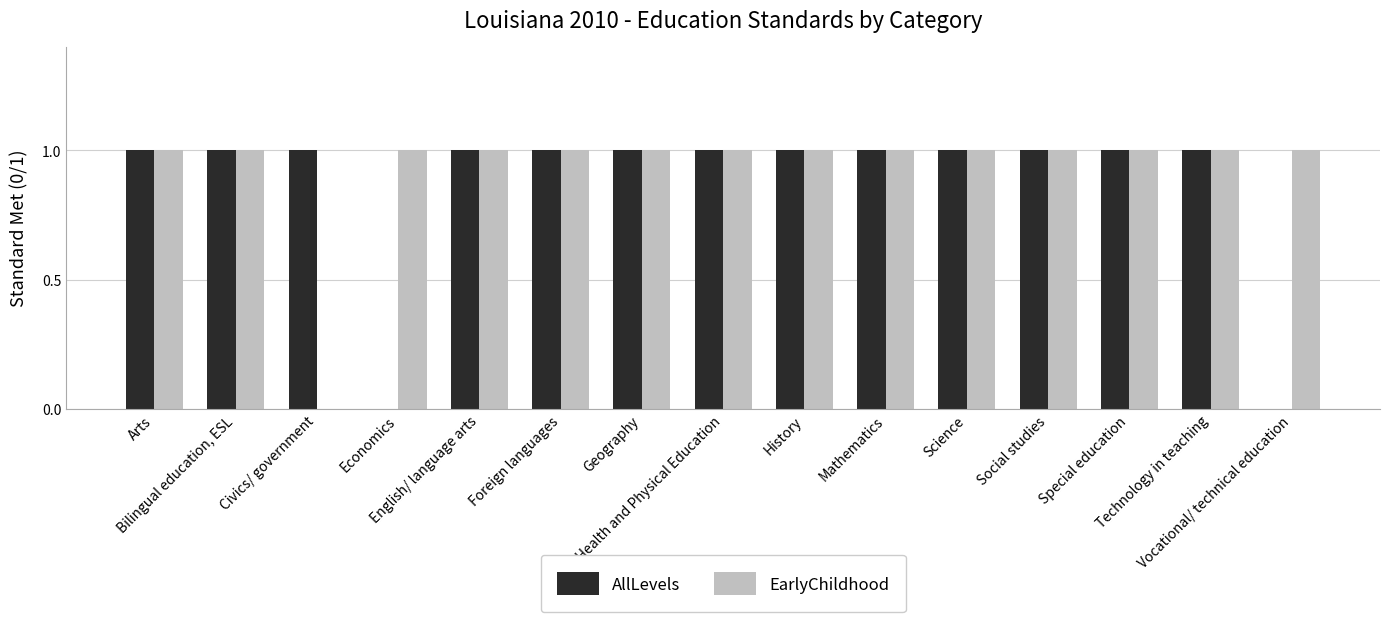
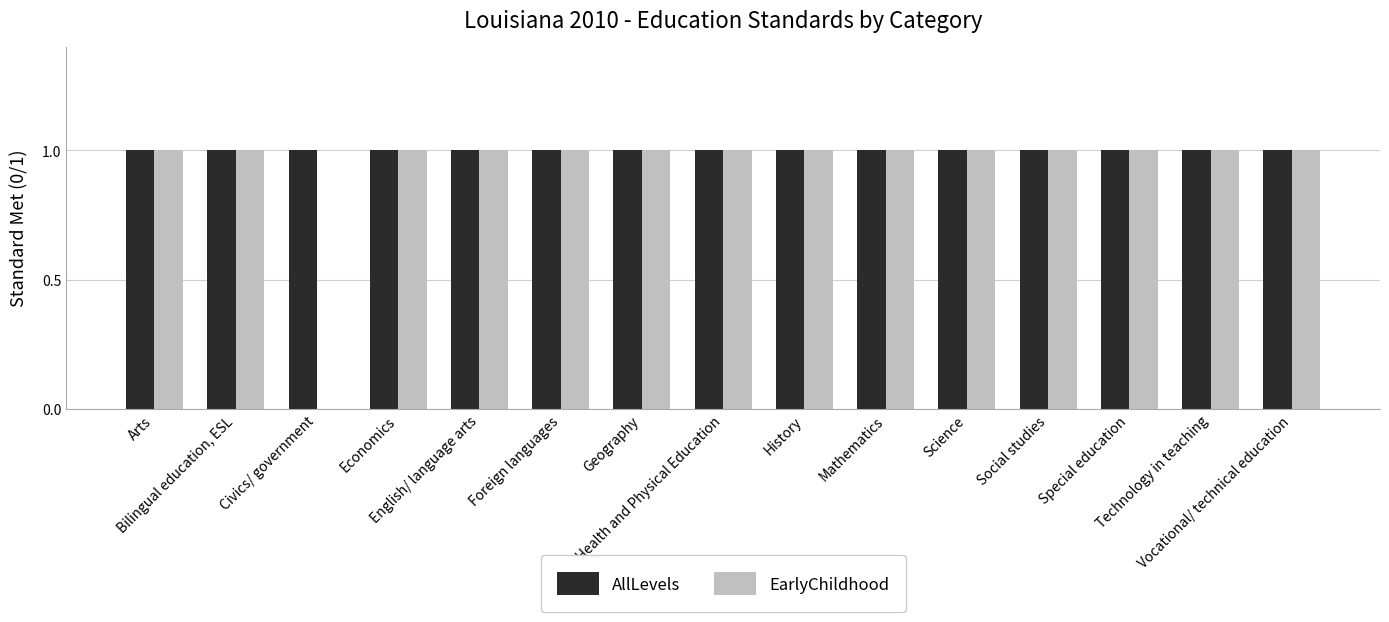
  {
    "AllLevels": {
      "Arts": 1,
      "Bilingual education, ESL": 1,
      "Civics/ government": 1,
-     "Economics": 0,
+     "Economics": 1,
      "English/ language arts": 1,
      "Foreign languages": 1,
      "Geography": 1,
      "Health and Physical Education": 1,
      "History": 1,
      "Mathematics": 1,
      "Science": 1,
      "Social studies": 1,
      "Special education": 1,
      "Technology in teaching": 1,
-     "Vocational/ technical education": 0
+     "Vocational/ technical education": 1
    },
    "EarlyChildhood": {
      "Arts": 1,
      "Bilingual education, ESL": 1,
      "Civics/ government": 0,
      "Economics": 1,
      "English/ language arts": 1,
      "Foreign languages": 1,
      "Geography": 1,
      "Health and Physical Education": 1,
      "History": 1,
      "Mathematics": 1,
      "Science": 1,
      "Social studies": 1,
      "Special education": 1,
      "Technology in teaching": 1,
      "Vocational/ technical education": 1
    }
  }
